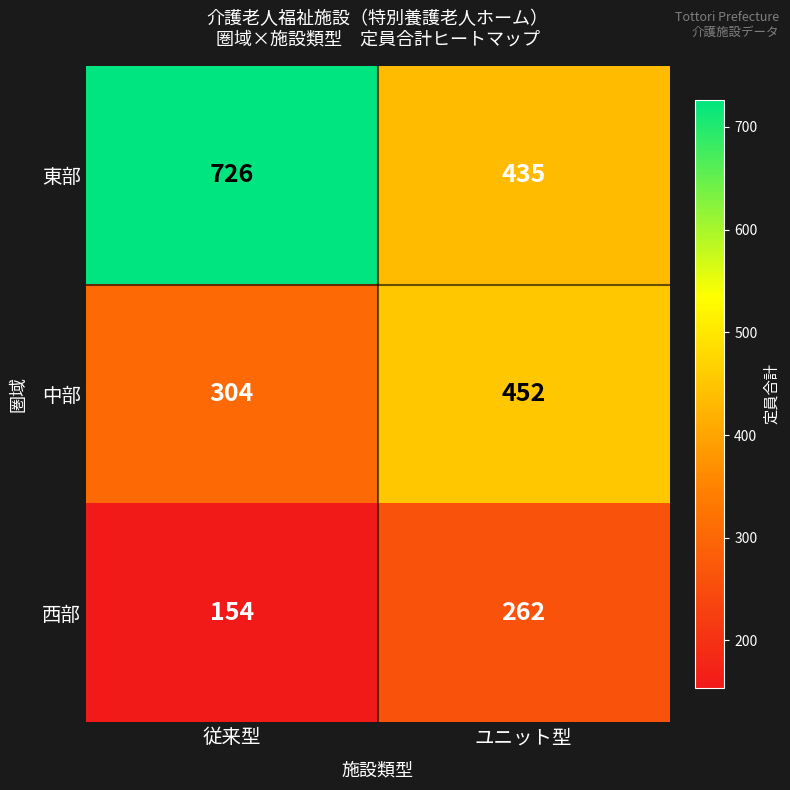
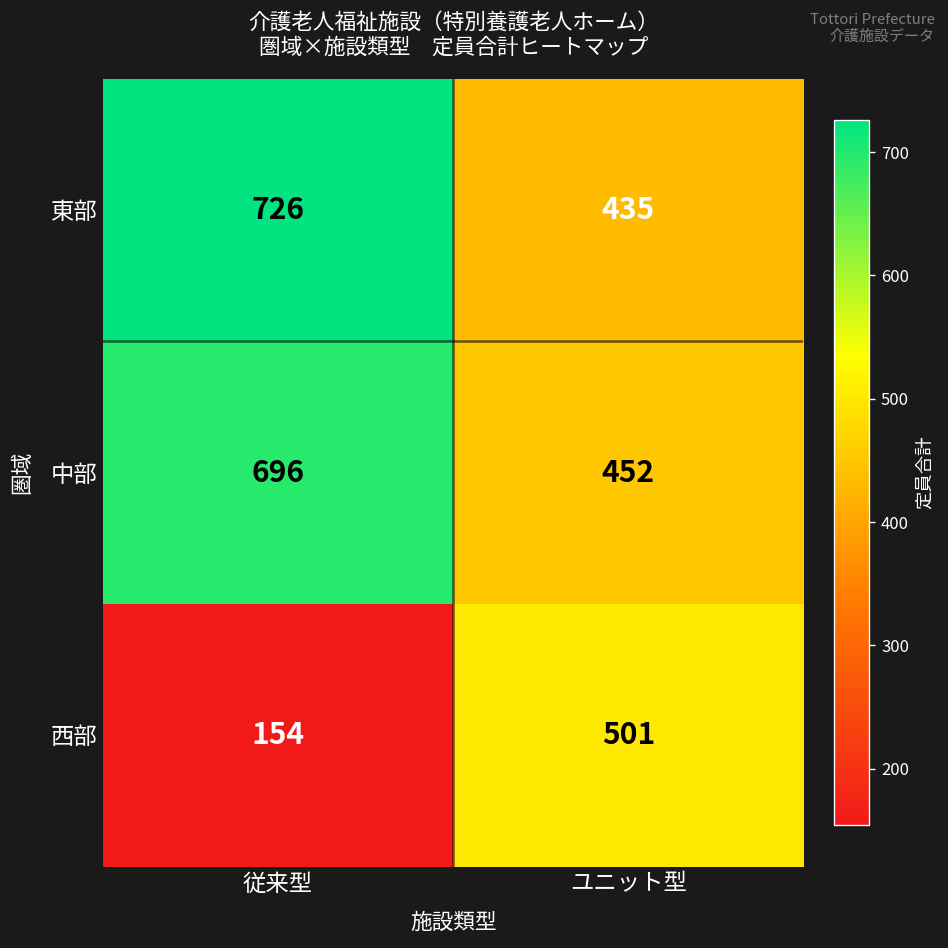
  {
    "東部": {
      "従来型": 726,
      "ユニット型": 435
    },
    "中部": {
-     "従来型": 304,
+     "従来型": 696,
      "ユニット型": 452
    },
    "西部": {
      "従来型": 154,
-     "ユニット型": 262
+     "ユニット型": 501
    }
  }
